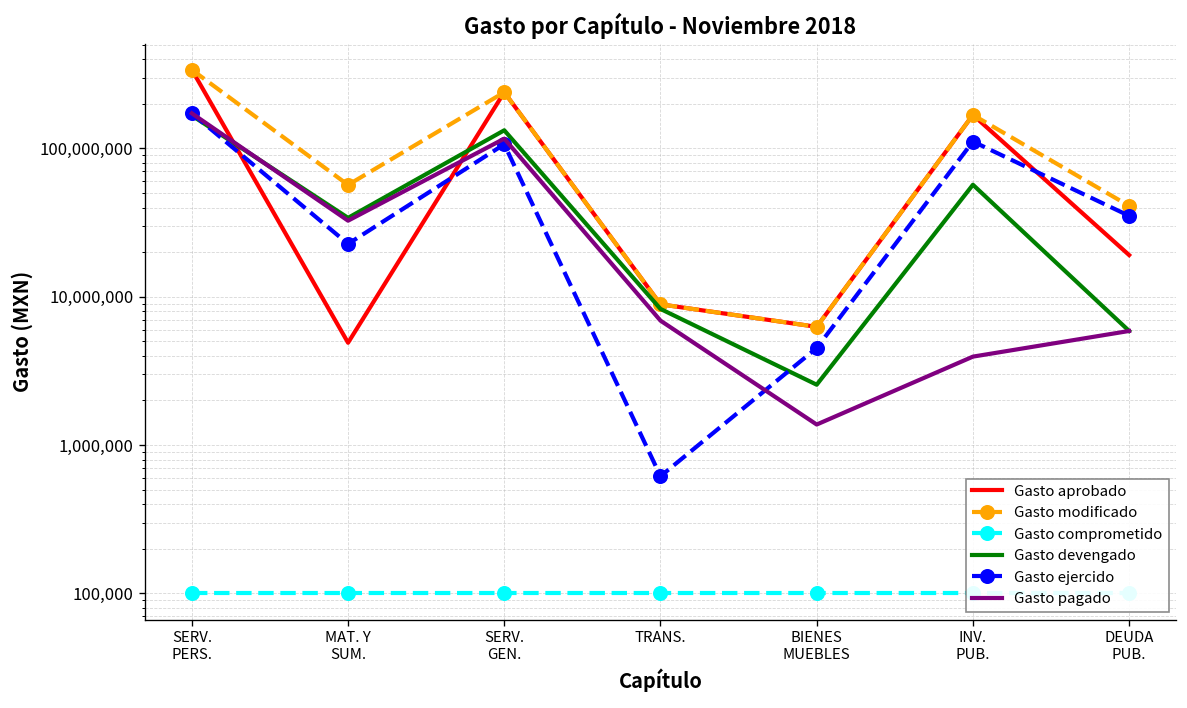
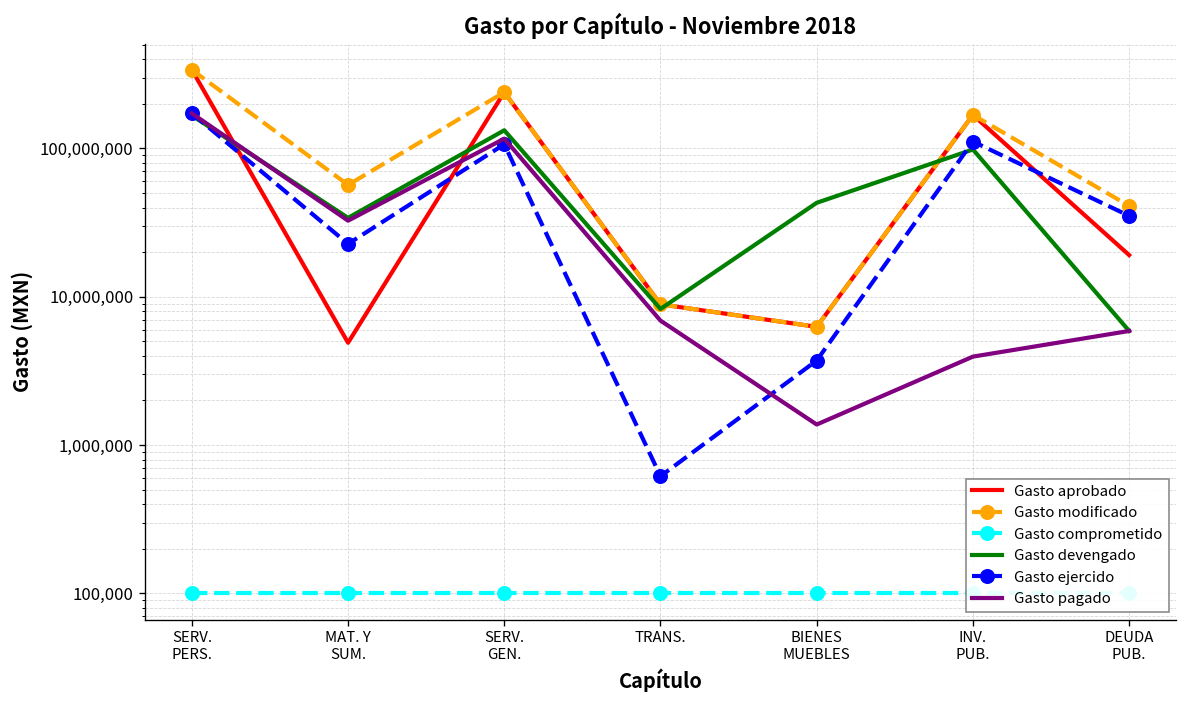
  {
    "Gasto aprobado": {
      "MAT. Y SUM.": "4,900,000",
      "DEUDA PUB.": "19,000,000"
    },
    "Gasto modificado": {
      "MAT. Y SUM.": "60,000,000",
      "DEUDA PUB.": "41,000,000"
    },
    "Gasto comprometido": {
      "SERV. PERS.": "100,000",
      "MAT. Y SUM.": "100,000",
      "SERV. GEN.": "100,000",
      "TRANS.": "100,000",
      "BIENES MUEBLES": "100,000"
    },
    "Gasto devengado": {
      "SERV. GEN.": "130,000,000",
      "TRANS.": "8,000,000",
-     "BIENES MUEBLES": "2,600,000",
-     "INV. PUB.": "60,000,000"
+     "BIENES MUEBLES": "43,000,000",
+     "INV. PUB.": "100,000,000"
    },
    "Gasto ejercido": {
      "MAT. Y SUM.": "23,000,000",
      "SERV. GEN.": "110,000,000",
      "TRANS.": "600,000",
-     "BIENES MUEBLES": "4,500,000",
+     "BIENES MUEBLES": "3,700,000",
      "INV. PUB.": "110,000,000",
      "DEUDA PUB.": "35,000,000"
    },
    "Gasto pagado": {
      "SERV. GEN.": "120,000,000",
      "TRANS.": "7,000,000",
      "BIENES MUEBLES": "1,400,000",
      "INV. PUB.": "4,000,000"
    }
  }
